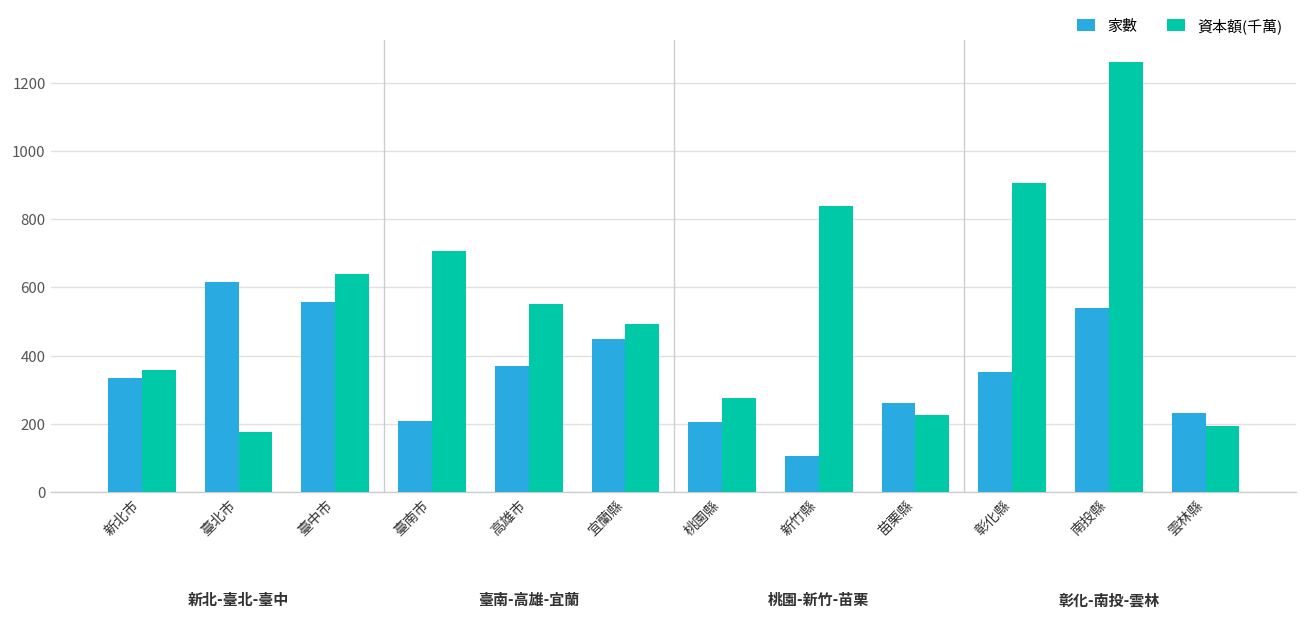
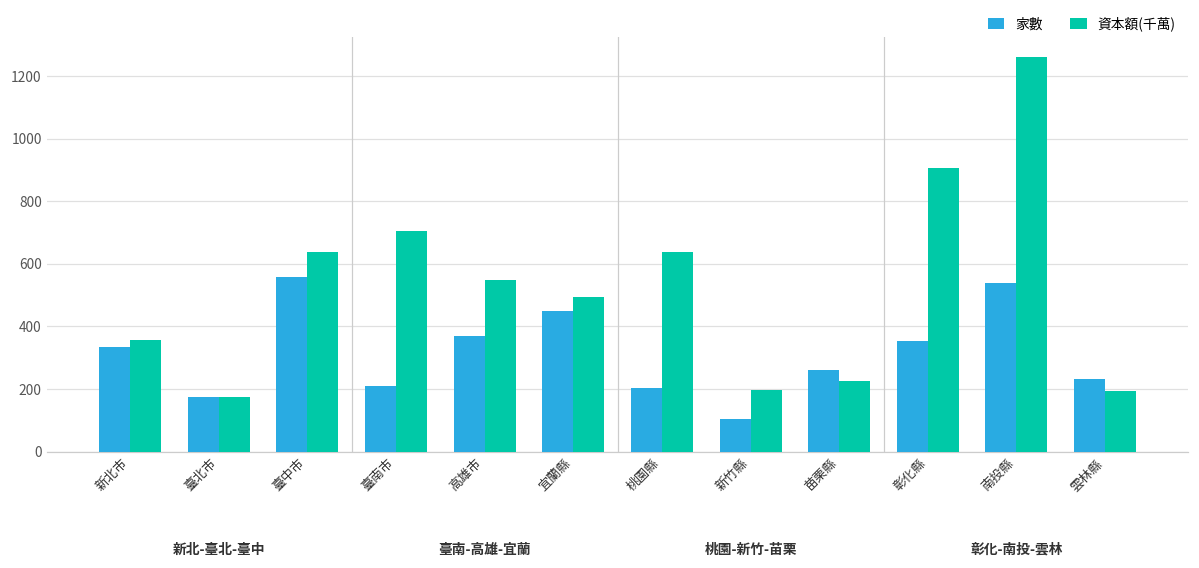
  {
    "家數": {
      "新北市": 330,
-     "臺北市": 620,
+     "臺北市": 180,
      "臺中市": 560,
      "臺南市": 210,
      "高雄市": 370,
      "宜蘭縣": 450,
      "桃園縣": 200,
      "新竹縣": 100,
      "苗栗縣": 260,
      "彰化縣": 350,
      "南投縣": 540,
      "雲林縣": 230
    },
    "資本額(千萬)": {
      "新北市": 360,
      "臺北市": 180,
      "臺中市": 640,
      "臺南市": 710,
      "高雄市": 550,
      "宜蘭縣": 490,
-     "桃園縣": 270,
-     "新竹縣": 840,
+     "桃園縣": 640,
+     "新竹縣": 200,
      "苗栗縣": 230,
      "彰化縣": 910,
      "南投縣": 1260,
      "雲林縣": 190
    }
  }
